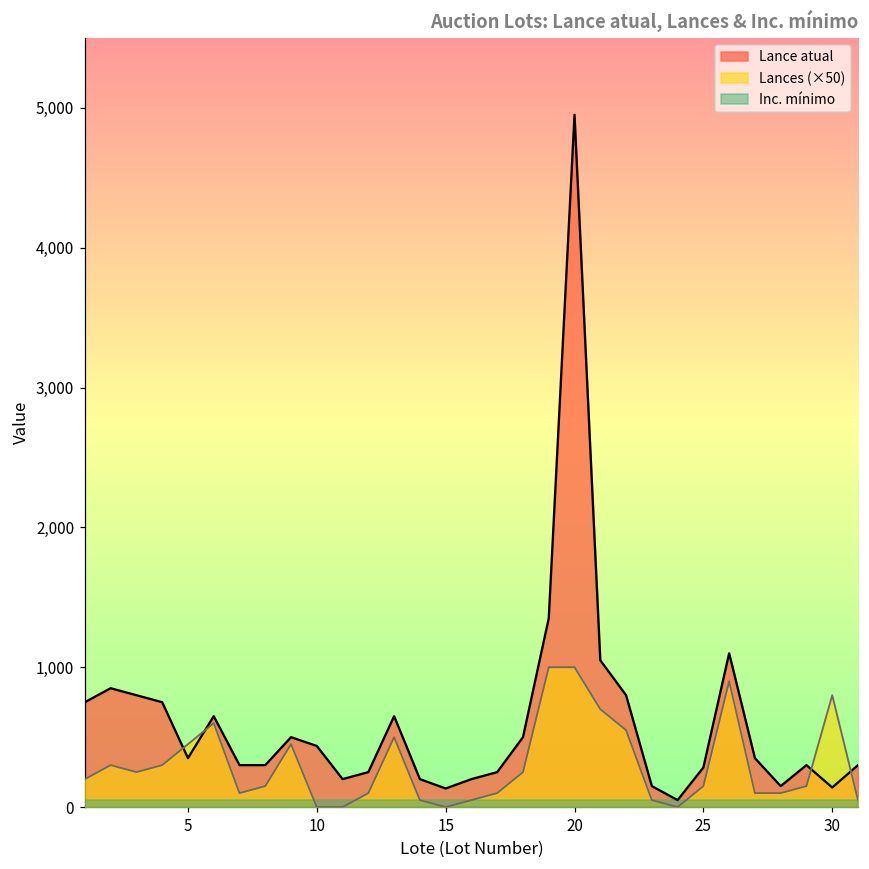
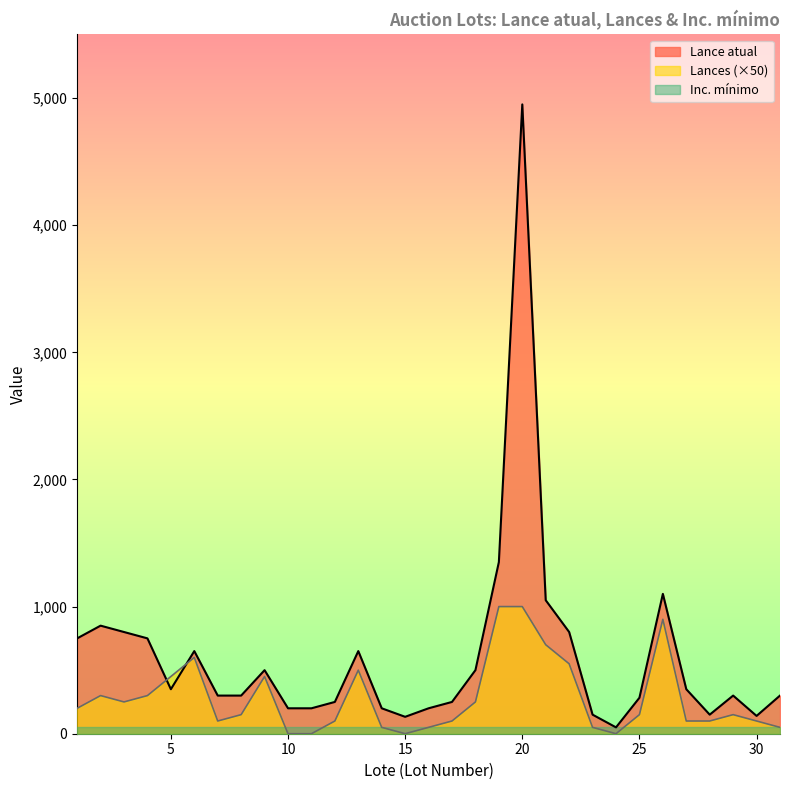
  {
    "Lance atual": {
      "5": "350",
-     "10": "440",
+     "10": "200",
      "15": "130",
      "20": "4,950",
      "25": "280",
      "30": "140"
    },
    "Lances (×50)": {
      "5": "450",
      "10": "0",
      "15": "0",
      "20": "1,000",
      "25": "150",
-     "30": "800"
+     "30": "100"
    },
    "Inc. mínimo": {
      "5": "50",
      "10": "50",
      "15": "50",
      "20": "50",
      "25": "50",
      "30": "50"
    }
  }
